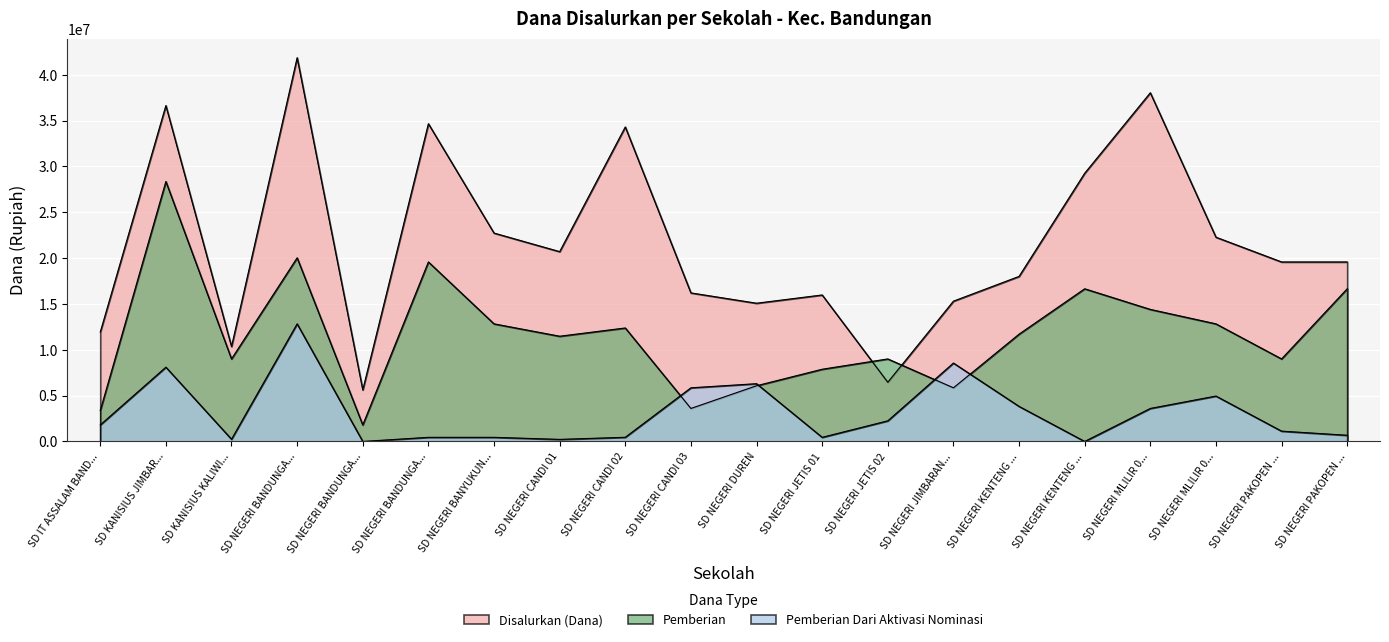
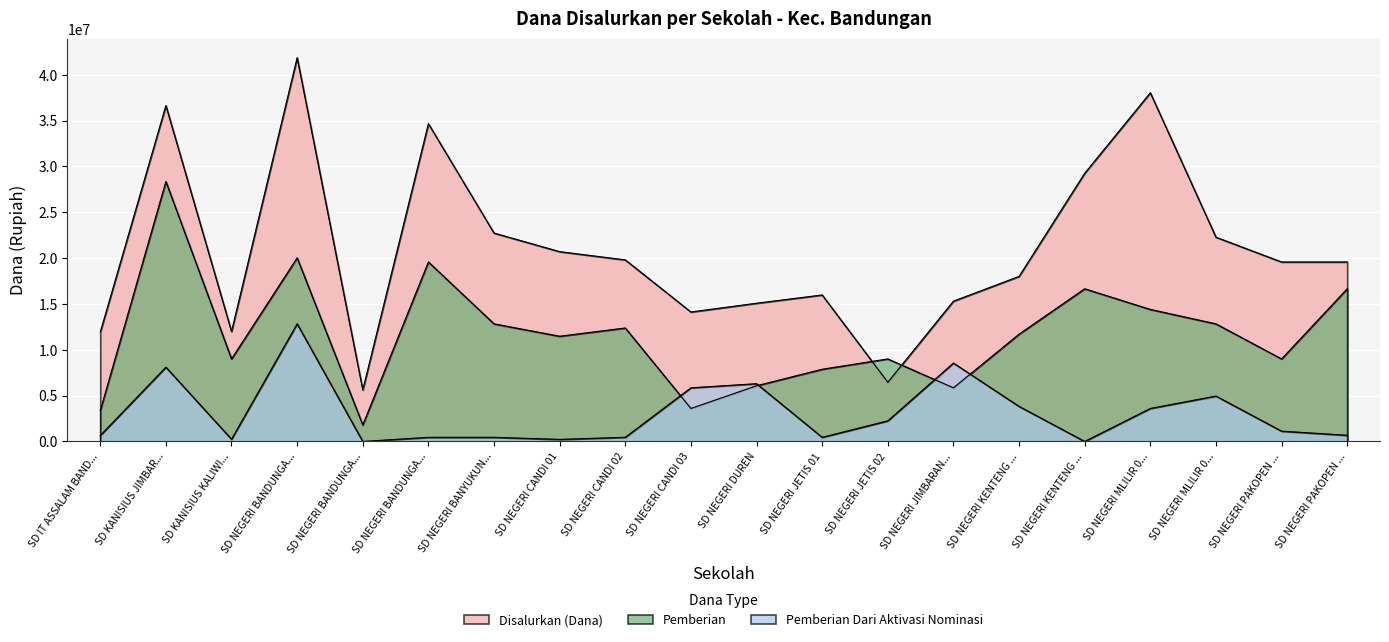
  {
    "Disalurkan (Dana)": {
      "SD IT ASSALAM BAND...": 12000000,
      "SD KANISIUS JIMBAR...": 37000000,
-     "SD KANISIUS KALIWI...": 10000000,
+     "SD KANISIUS KALIWI...": 12000000,
      "SD NEGERI BANYUKUN...": 23000000,
      "SD NEGERI CANDI 01": 21000000,
-     "SD NEGERI CANDI 02": 34000000,
-     "SD NEGERI CANDI 03": 16000000,
+     "SD NEGERI CANDI 02": 20000000,
+     "SD NEGERI CANDI 03": 14000000,
      "SD NEGERI DUREN": 15000000,
      "SD NEGERI JETIS 01": 16000000,
      "SD NEGERI JETIS 02": 6000000,
      "SD NEGERI JIMBARAN...": 15000000
    },
    "Pemberian": {
      "SD IT ASSALAM BAND...": 3000000,
      "SD KANISIUS JIMBAR...": 28000000,
      "SD KANISIUS KALIWI...": 9000000,
      "SD NEGERI BANYUKUN...": 13000000,
      "SD NEGERI CANDI 01": 11000000,
      "SD NEGERI CANDI 02": 12000000,
      "SD NEGERI CANDI 03": 4000000,
      "SD NEGERI JETIS 01": 8000000,
      "SD NEGERI JETIS 02": 9000000,
      "SD NEGERI JIMBARAN...": 6000000
    },
    "Pemberian Dari Aktivasi Nominasi": {
-     "SD IT ASSALAM BAND...": 2000000,
+     "SD IT ASSALAM BAND...": 1000000,
      "SD KANISIUS JIMBAR...": 8000000,
      "SD KANISIUS KALIWI...": 0,
      "SD NEGERI BANYUKUN...": 0,
      "SD NEGERI CANDI 01": 0,
      "SD NEGERI CANDI 02": 0,
      "SD NEGERI CANDI 03": 6000000,
      "SD NEGERI JETIS 01": 0,
      "SD NEGERI JETIS 02": 2000000,
      "SD NEGERI JIMBARAN...": 9000000
    }
  }
